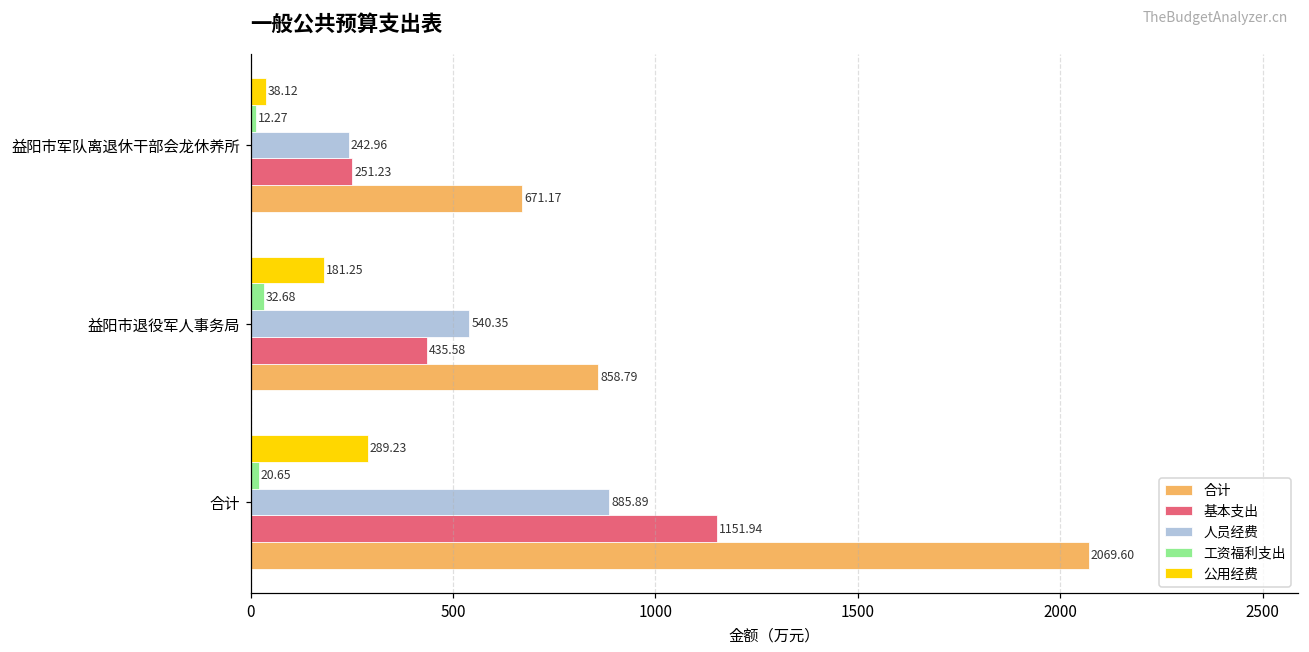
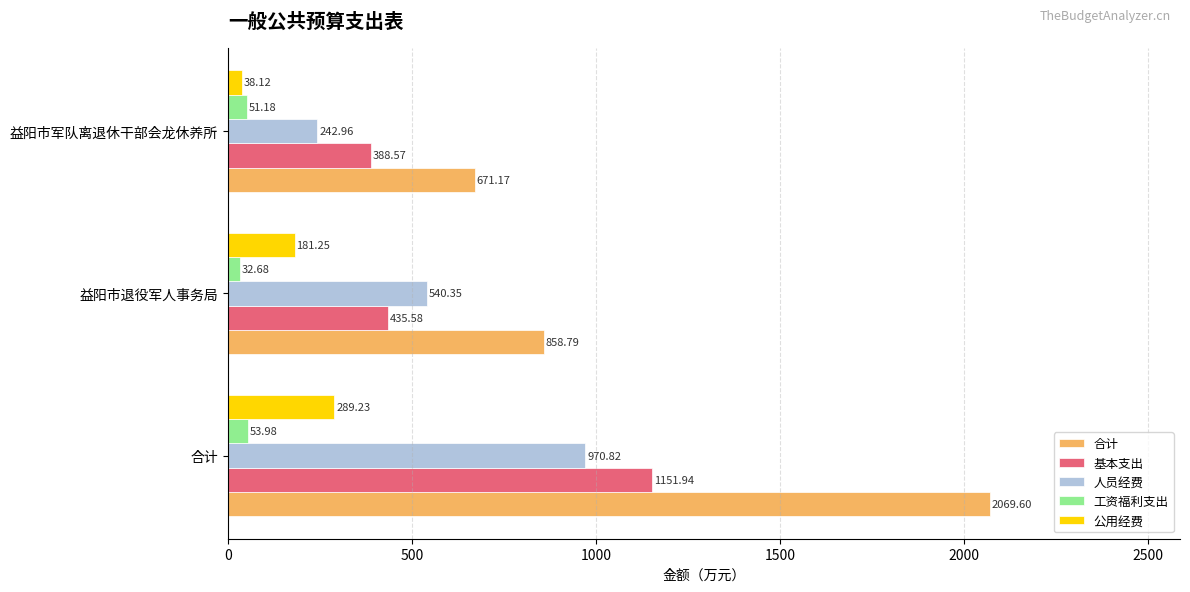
  {
    "合计": {
      "益阳市军队离退休干部会龙休养所": 671.17,
      "益阳市退役军人事务局": 858.79,
      "合计": 2069.60
    },
    "基本支出": {
-     "益阳市军队离退休干部会龙休养所": 251.23,
+     "益阳市军队离退休干部会龙休养所": 388.57,
      "益阳市退役军人事务局": 435.58,
      "合计": 1151.94
    },
    "人员经费": {
      "益阳市军队离退休干部会龙休养所": 242.96,
      "益阳市退役军人事务局": 540.35,
-     "合计": 885.89
+     "合计": 970.82
    },
    "工资福利支出": {
-     "益阳市军队离退休干部会龙休养所": 12.27,
+     "益阳市军队离退休干部会龙休养所": 51.18,
      "益阳市退役军人事务局": 32.68,
-     "合计": 20.65
+     "合计": 53.98
    },
    "公用经费": {
      "益阳市军队离退休干部会龙休养所": 38.12,
      "益阳市退役军人事务局": 181.25,
      "合计": 289.23
    }
  }
